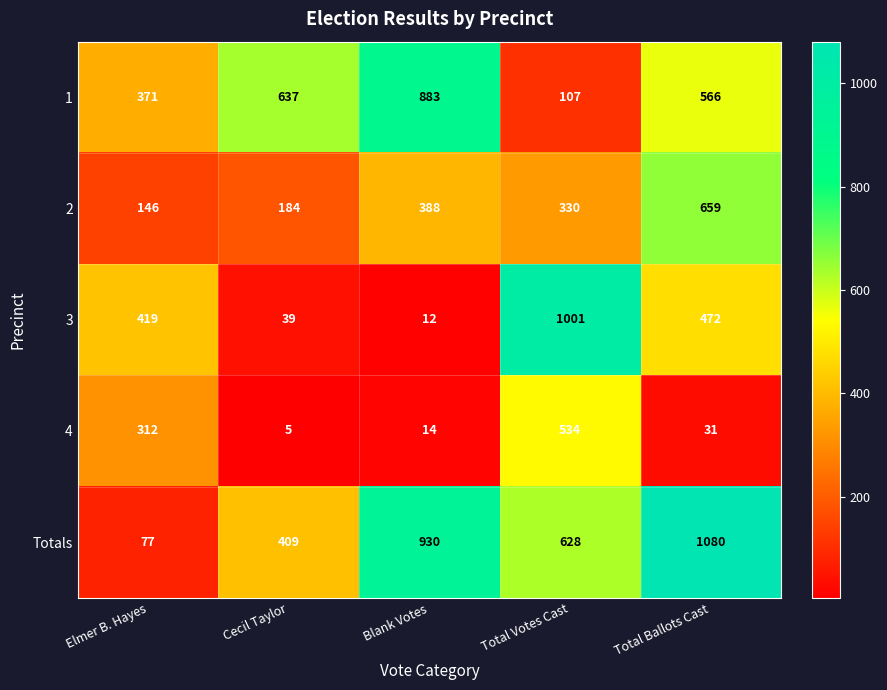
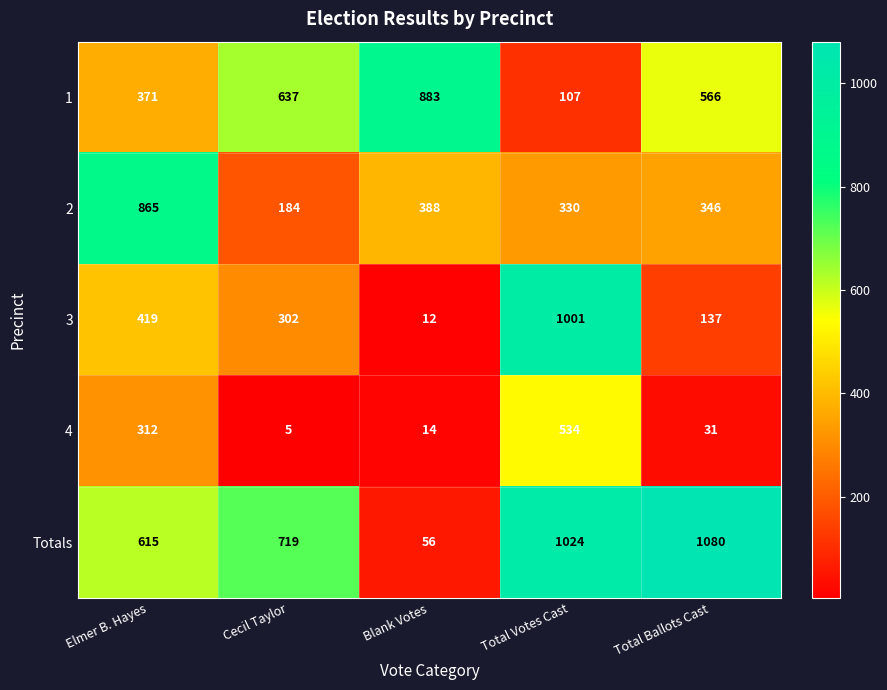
  {
    "1": {
      "Elmer B. Hayes": 371,
      "Cecil Taylor": 637,
      "Blank Votes": 883,
      "Total Votes Cast": 107,
      "Total Ballots Cast": 566
    },
    "2": {
-     "Elmer B. Hayes": 146,
+     "Elmer B. Hayes": 865,
      "Cecil Taylor": 184,
      "Blank Votes": 388,
      "Total Votes Cast": 330,
-     "Total Ballots Cast": 659
+     "Total Ballots Cast": 346
    },
    "3": {
      "Elmer B. Hayes": 419,
-     "Cecil Taylor": 39,
+     "Cecil Taylor": 302,
      "Blank Votes": 12,
      "Total Votes Cast": 1001,
-     "Total Ballots Cast": 472
+     "Total Ballots Cast": 137
    },
    "4": {
      "Elmer B. Hayes": 312,
      "Cecil Taylor": 5,
      "Blank Votes": 14,
      "Total Votes Cast": 534,
      "Total Ballots Cast": 31
    },
    "Totals": {
-     "Elmer B. Hayes": 77,
-     "Cecil Taylor": 409,
-     "Blank Votes": 930,
-     "Total Votes Cast": 628,
+     "Elmer B. Hayes": 615,
+     "Cecil Taylor": 719,
+     "Blank Votes": 56,
+     "Total Votes Cast": 1024,
      "Total Ballots Cast": 1080
    }
  }
